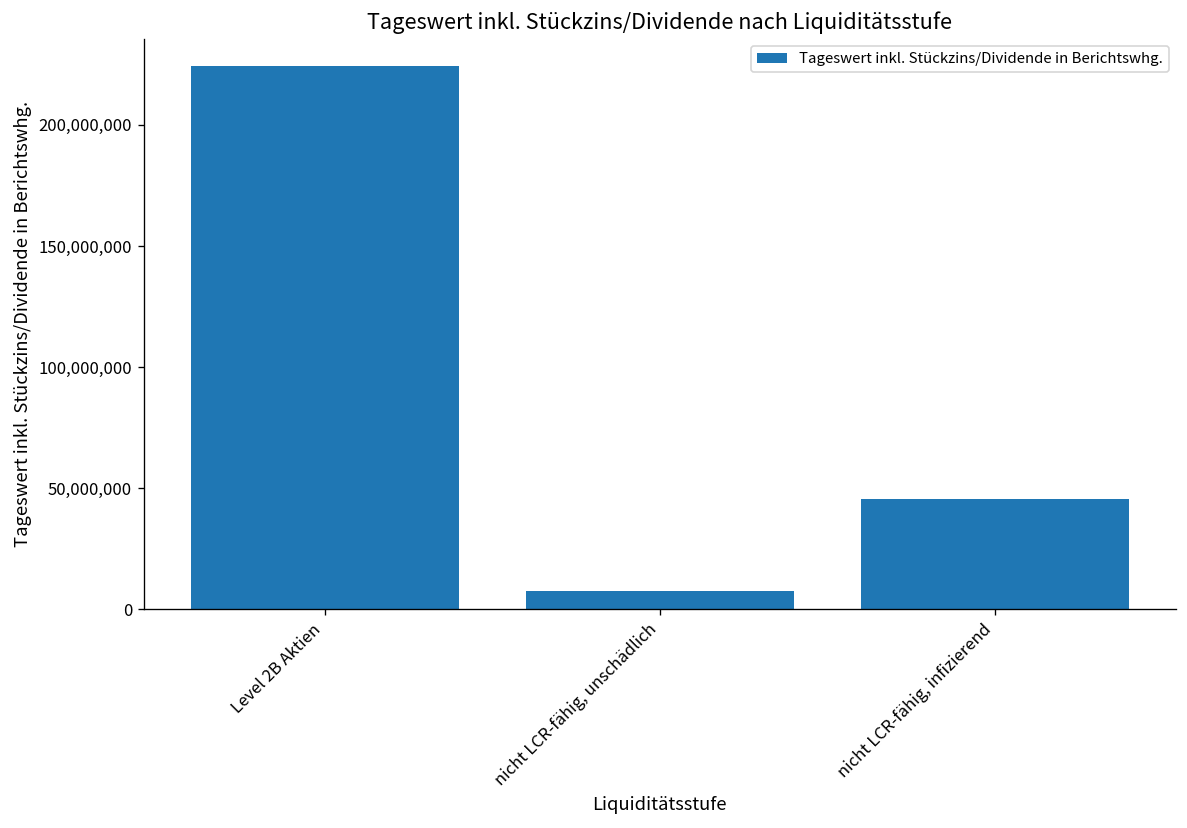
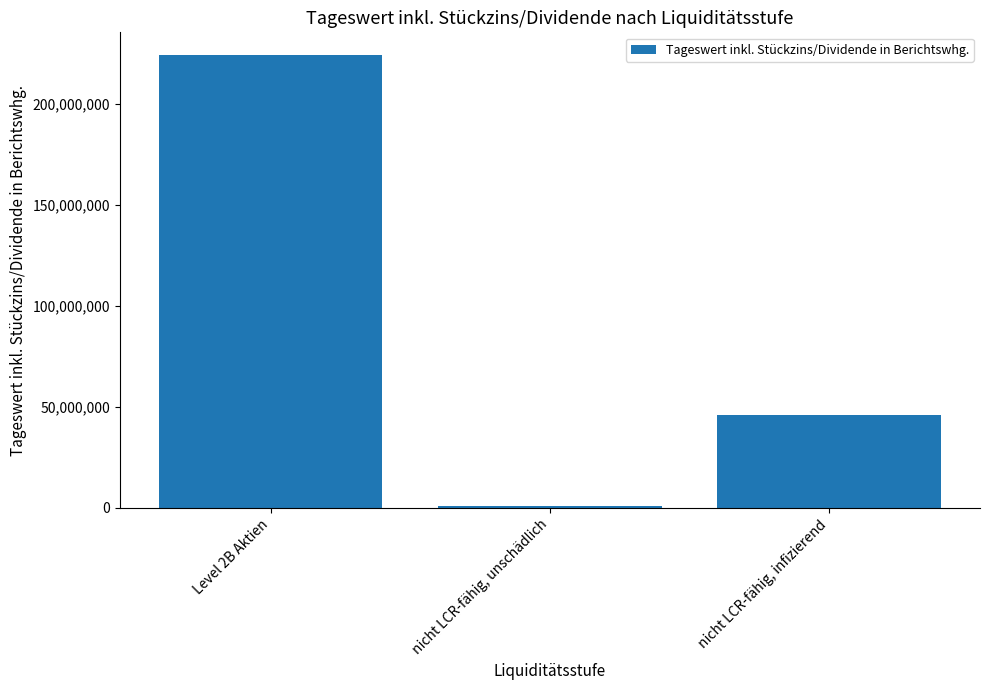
  {
    "Level 2B Aktien": "224,000,000",
-   "nicht LCR-fähig, unschädlich": "7,000,000",
+   "nicht LCR-fähig, unschädlich": "1,000,000",
    "nicht LCR-fähig, infizierend": "46,000,000"
  }
